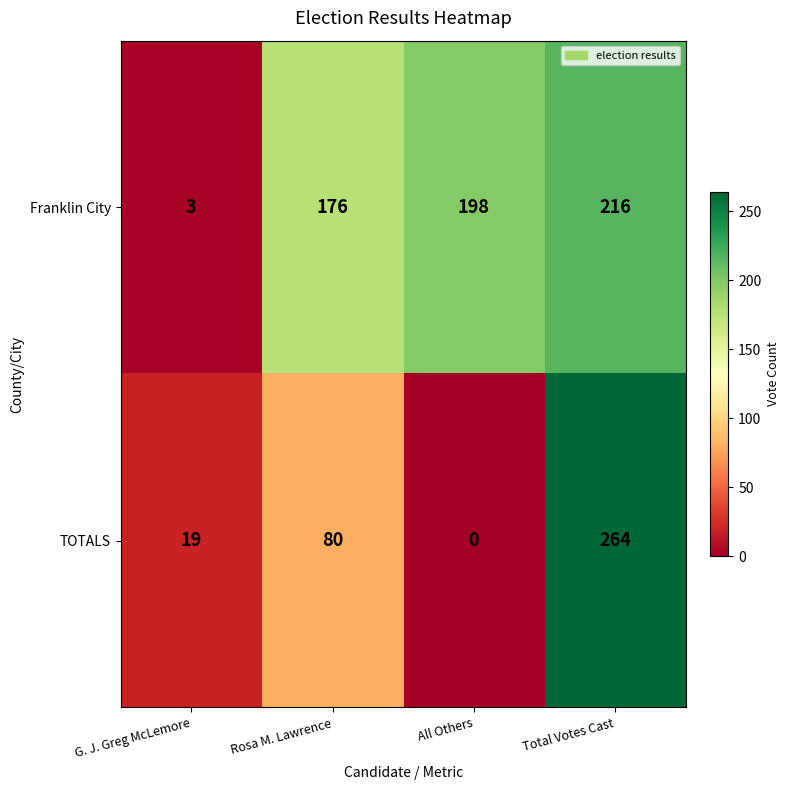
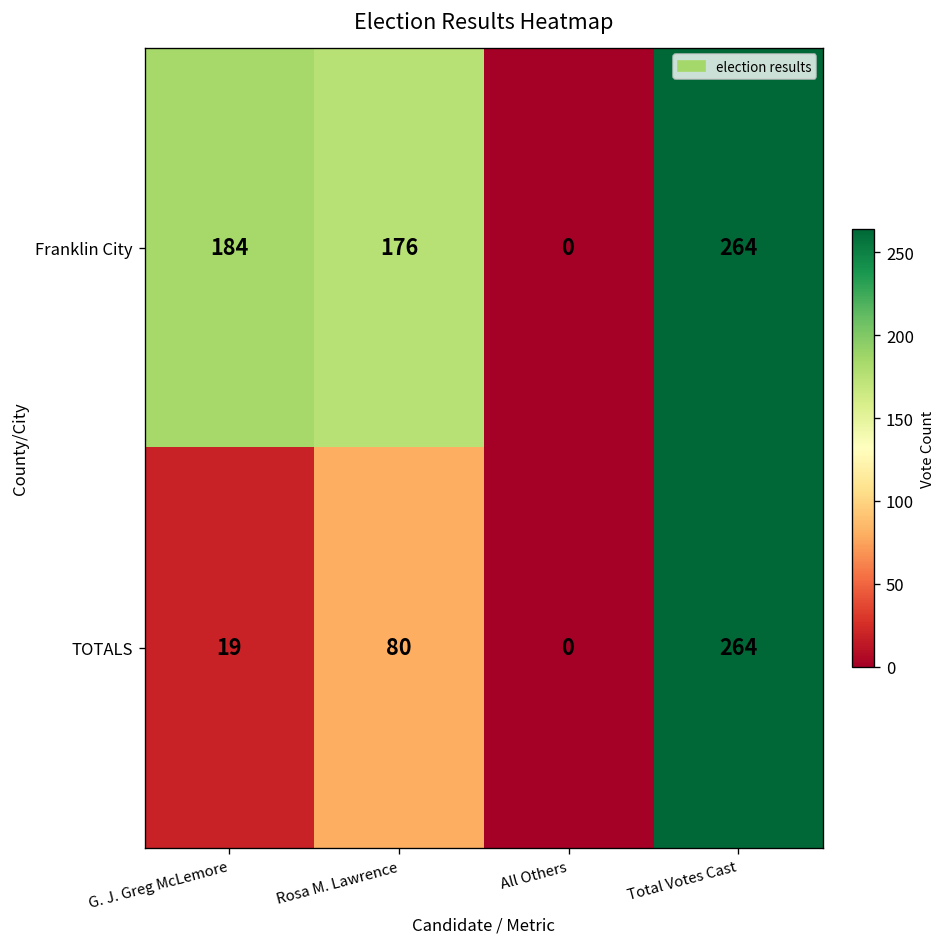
  {
    "Franklin City": {
-     "G. J. Greg McLemore": 3,
+     "G. J. Greg McLemore": 184,
      "Rosa M. Lawrence": 176,
-     "All Others": 198,
-     "Total Votes Cast": 216
+     "All Others": 0,
+     "Total Votes Cast": 264
    },
    "TOTALS": {
      "G. J. Greg McLemore": 19,
      "Rosa M. Lawrence": 80,
      "All Others": 0,
      "Total Votes Cast": 264
    }
  }
